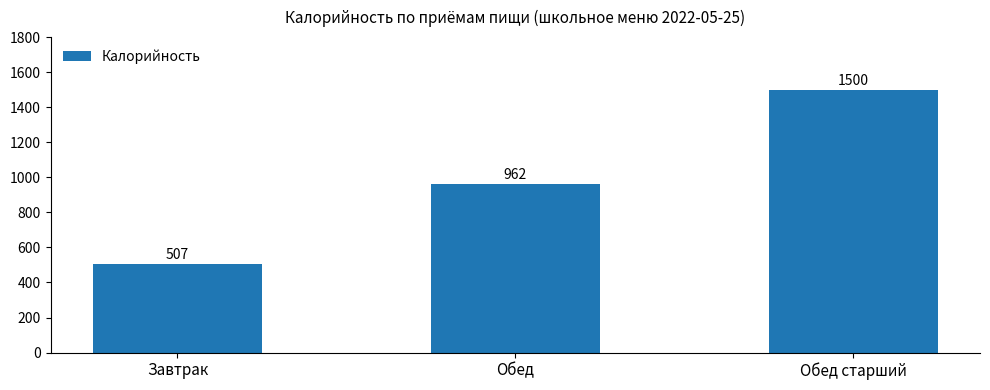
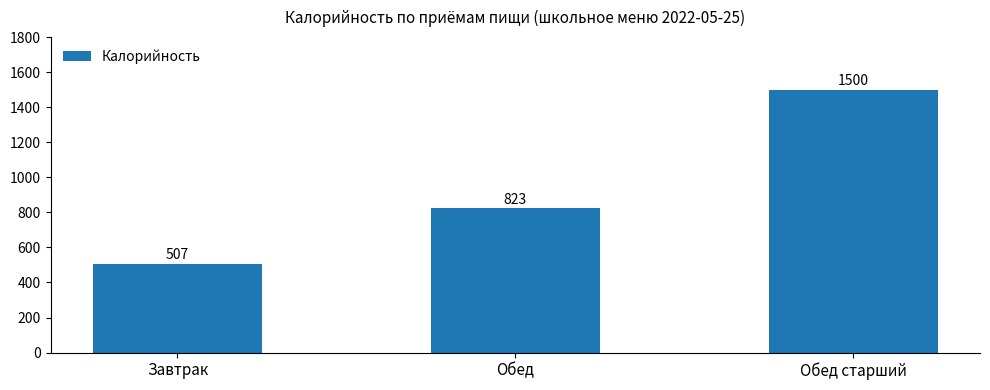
  {
    "Завтрак": 507,
-   "Обед": 962,
+   "Обед": 823,
    "Обед старший": 1500
  }
